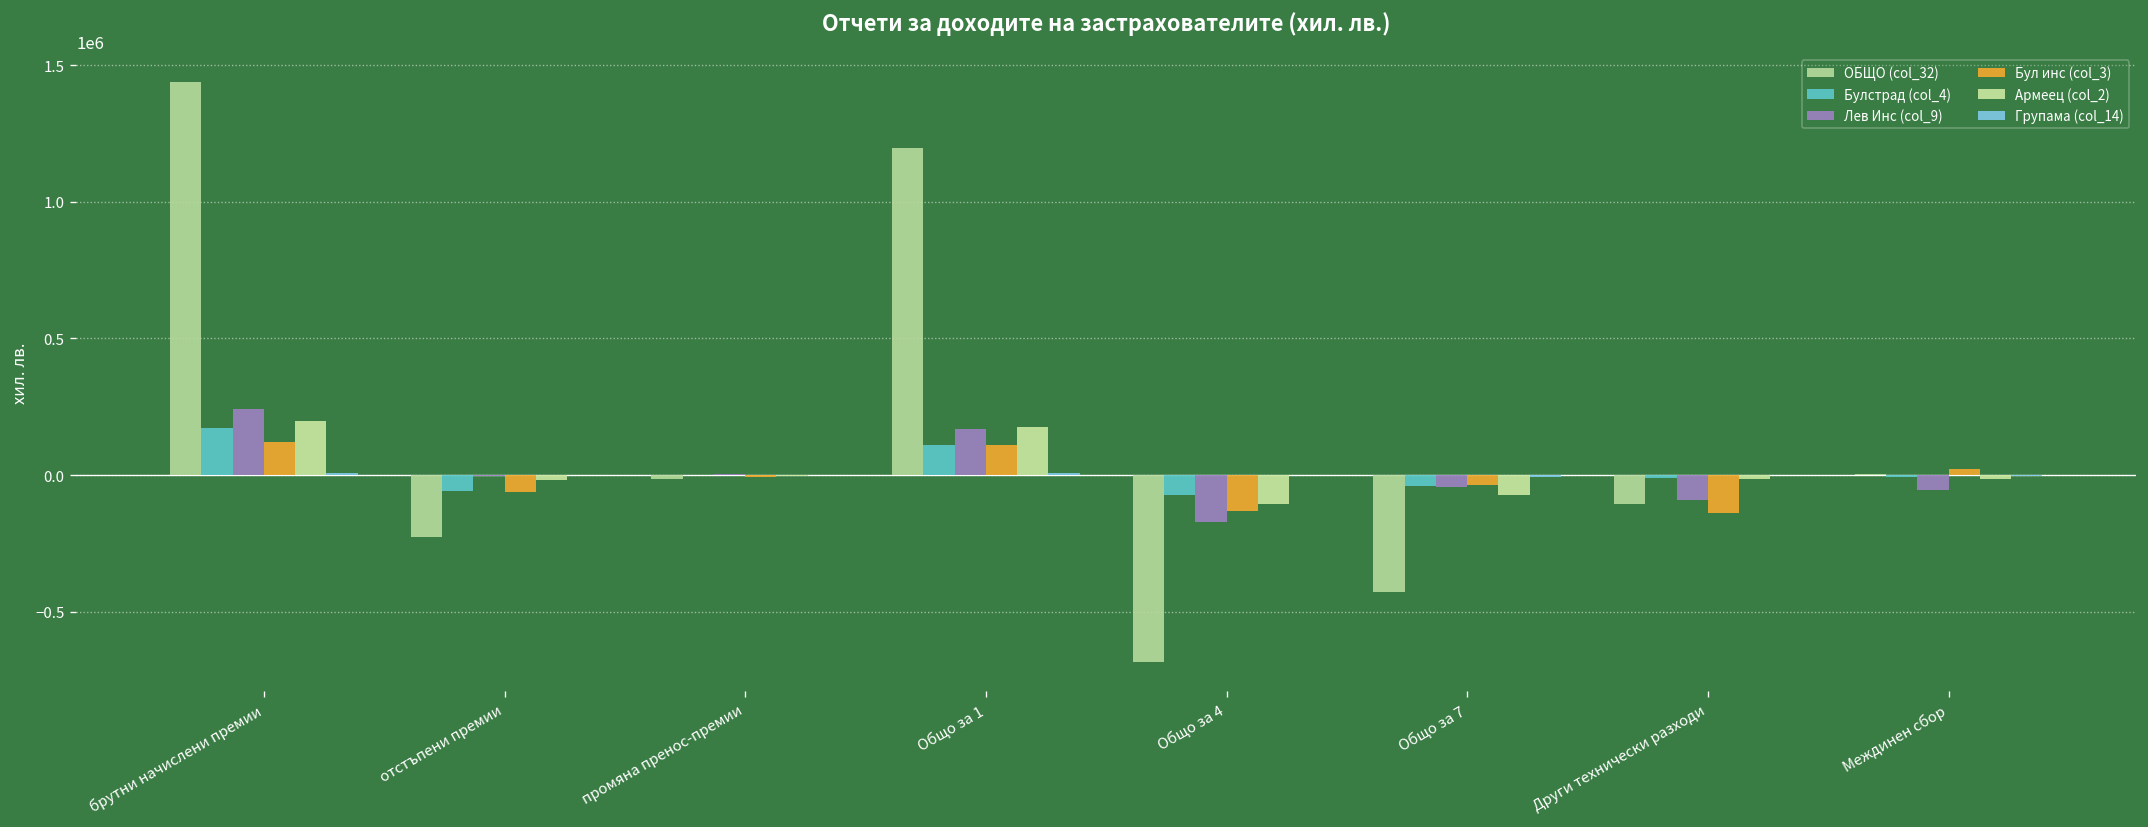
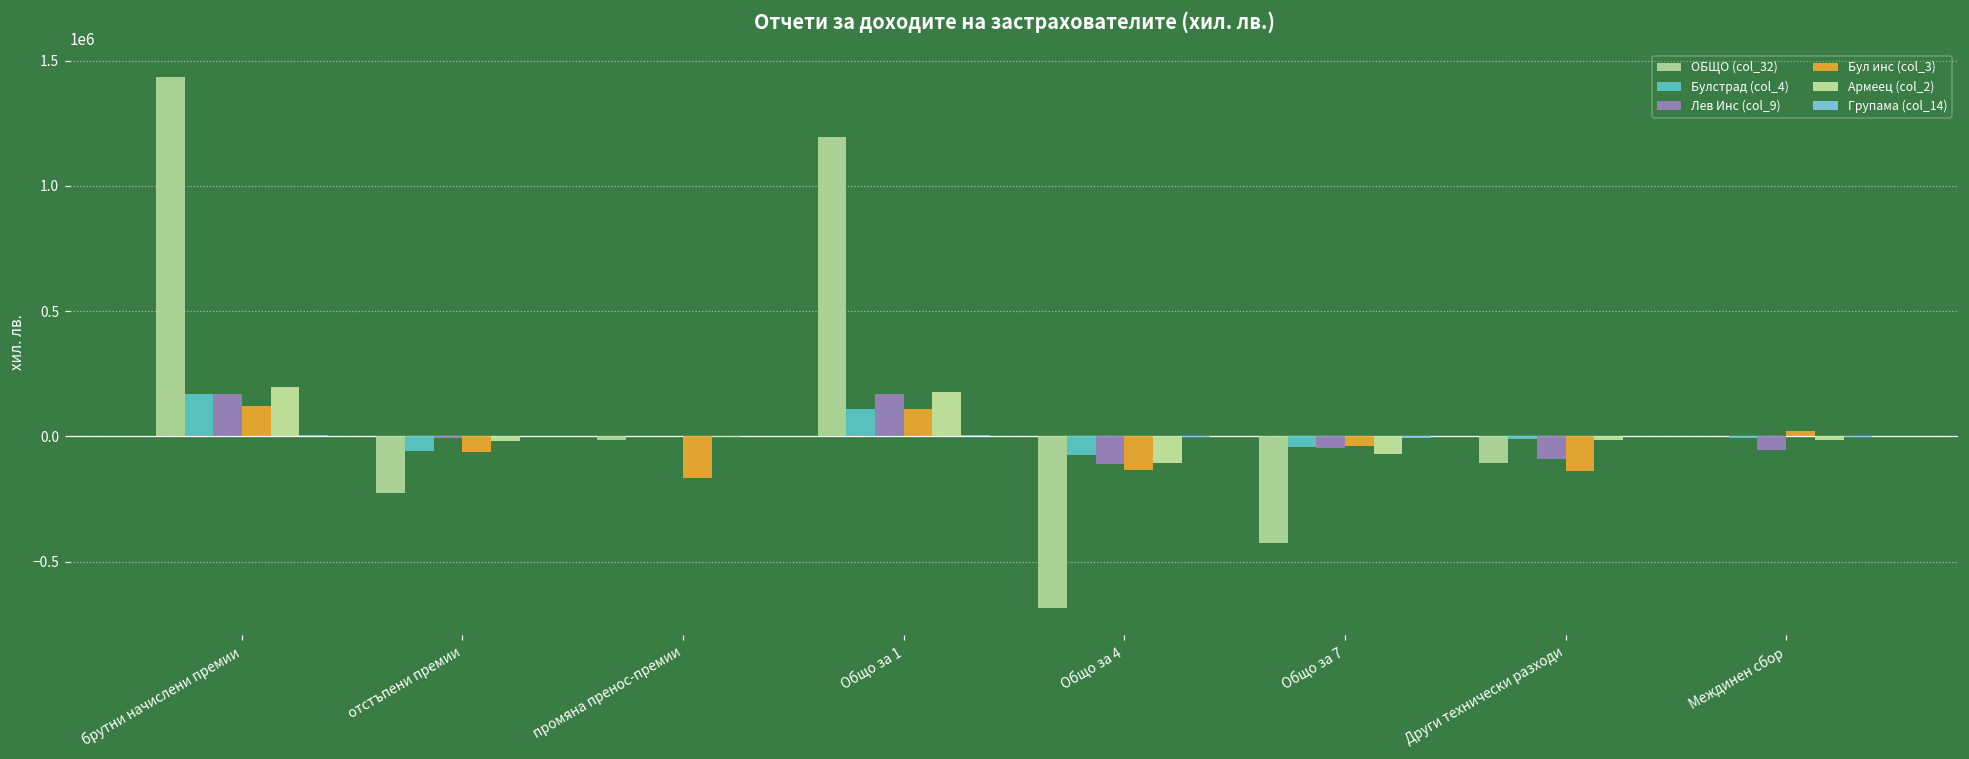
  {
    "Лев Инс (col_9)": {
-     "брутни начислени премии": 240000,
+     "брутни начислени премии": 170000,
      "Общо за 1": 170000,
-     "Общо за 4": -170000,
+     "Общо за 4": -110000,
      "Общо за 7": -50000,
      "Други технически разходи": -90000,
      "Междинен сбор": -50000
    },
    "Бул инс (col_3)": {
      "брутни начислени премии": 120000,
      "отстъпени премии": -60000,
-     "промяна пренос-премии": -10000,
+     "промяна пренос-премии": -160000,
      "Общо за 1": 110000,
      "Общо за 4": -130000,
      "Общо за 7": -40000,
      "Други технически разходи": -140000,
      "Междинен сбор": 20000
    }
  }
